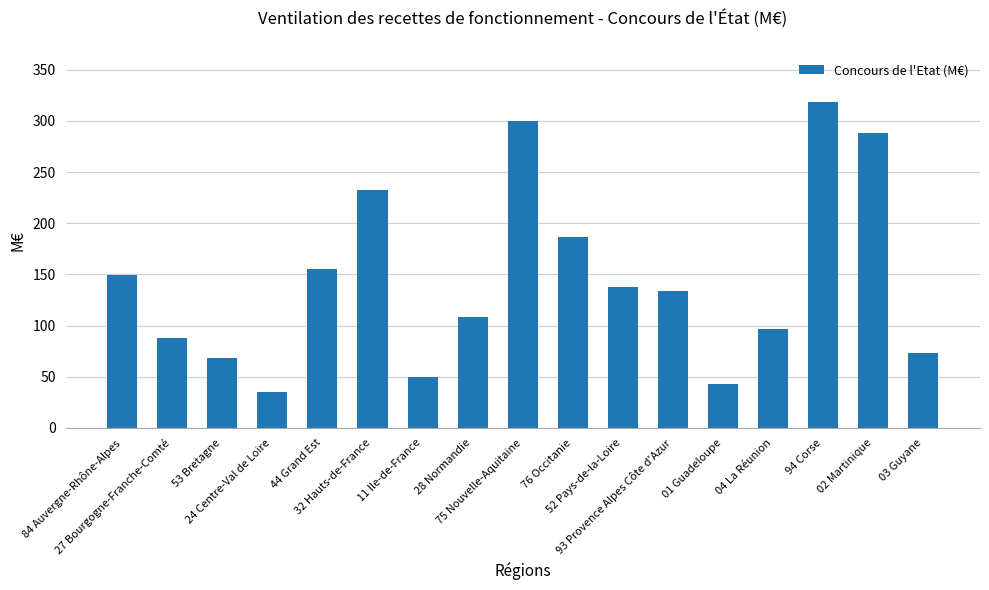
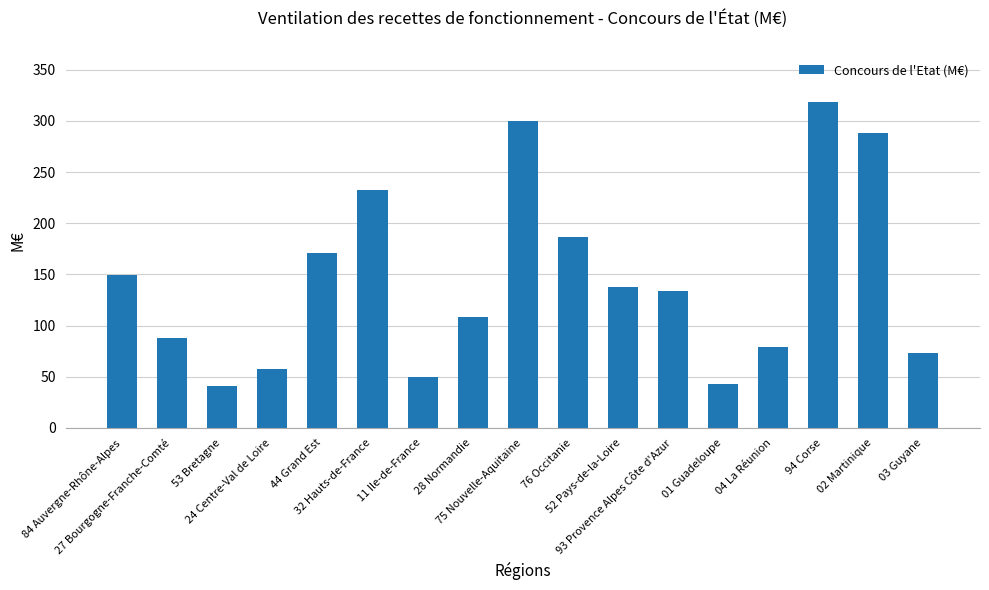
  {
    "84 Auvergne-Rhône-Alpes": 149,
    "27 Bourgogne-Franche-Comté": 88,
-   "53 Bretagne": 69,
-   "24 Centre-Val de Loire": 35,
-   "44 Grand Est": 155,
+   "53 Bretagne": 41,
+   "24 Centre-Val de Loire": 57,
+   "44 Grand Est": 171,
    "32 Hauts-de-France": 232,
    "11 Ile-de-France": 50,
    "28 Normandie": 108,
    "75 Nouvelle-Aquitaine": 299,
    "76 Occitanie": 187,
    "52 Pays-de-la-Loire": 138,
    "93 Provence Alpes Côte d'Azur": 133,
    "01 Guadeloupe": 42,
-   "04 La Réunion": 96,
+   "04 La Réunion": 79,
    "94 Corse": 319,
    "02 Martinique": 288,
    "03 Guyane": 73
  }
